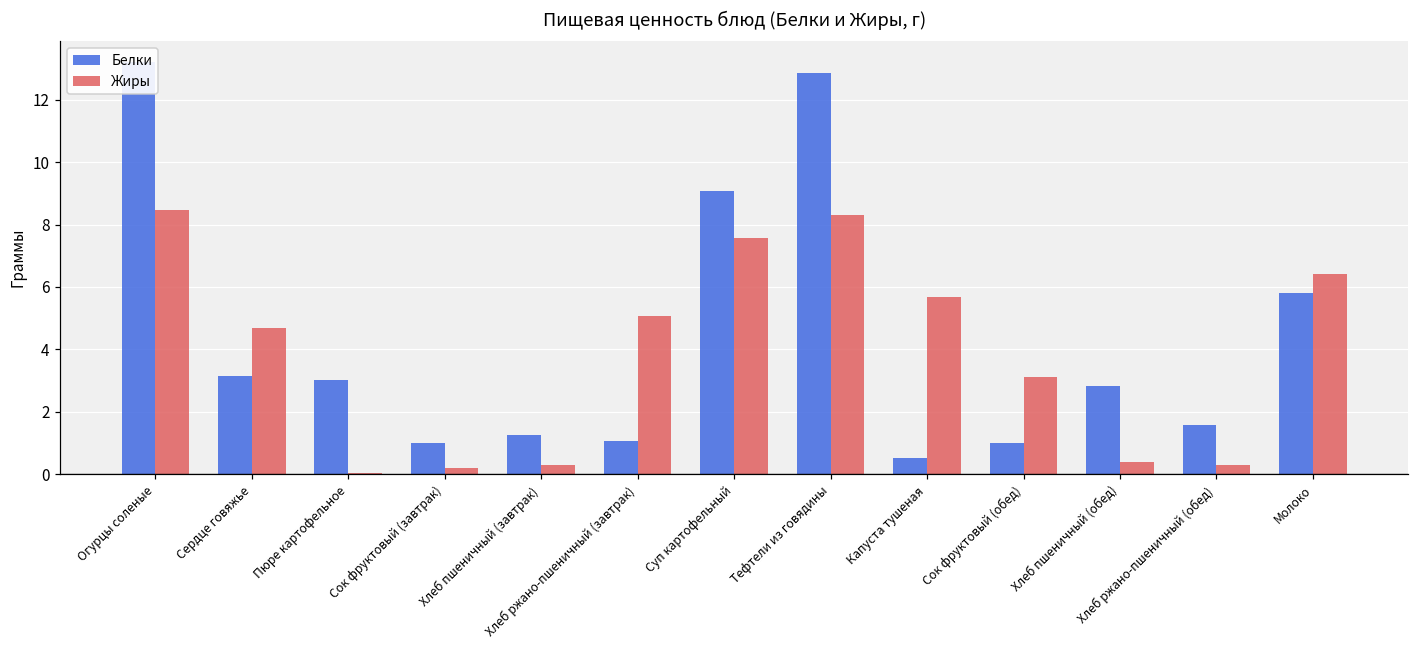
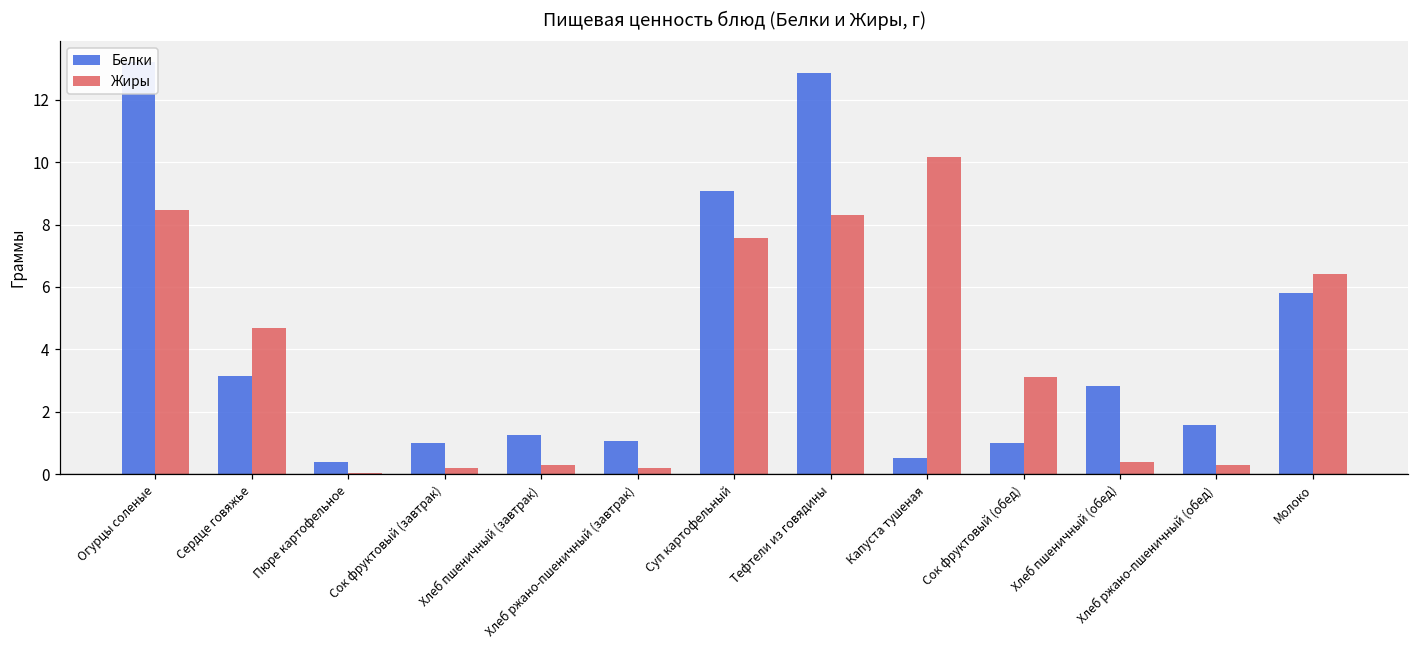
  {
    "Белки": {
      "Сердце говяжье": 3.1,
-     "Пюре картофельное": 3.0,
+     "Пюре картофельное": 0.4,
      "Сок фруктовый (завтрак)": 1.0,
      "Хлеб пшеничный (завтрак)": 1.3,
      "Хлеб ржано-пшеничный (завтрак)": 1.1,
      "Суп картофельный": 9.1,
      "Тефтели из говядины": 12.9,
      "Капуста тушеная": 0.5,
      "Сок фруктовый (обед)": 1.0,
      "Хлеб пшеничный (обед)": 2.8,
      "Хлеб ржано-пшеничный (обед)": 1.6,
      "Молоко": 5.8
    },
    "Жиры": {
      "Огурцы соленые": 8.5,
      "Сердце говяжье": 4.7,
      "Сок фруктовый (завтрак)": 0.2,
      "Хлеб пшеничный (завтрак)": 0.3,
-     "Хлеб ржано-пшеничный (завтрак)": 5.1,
+     "Хлеб ржано-пшеничный (завтрак)": 0.2,
      "Суп картофельный": 7.6,
      "Тефтели из говядины": 8.3,
-     "Капуста тушеная": 5.7,
+     "Капуста тушеная": 10.2,
      "Сок фруктовый (обед)": 3.1,
      "Хлеб пшеничный (обед)": 0.4,
      "Хлеб ржано-пшеничный (обед)": 0.3,
      "Молоко": 6.4
    }
  }
